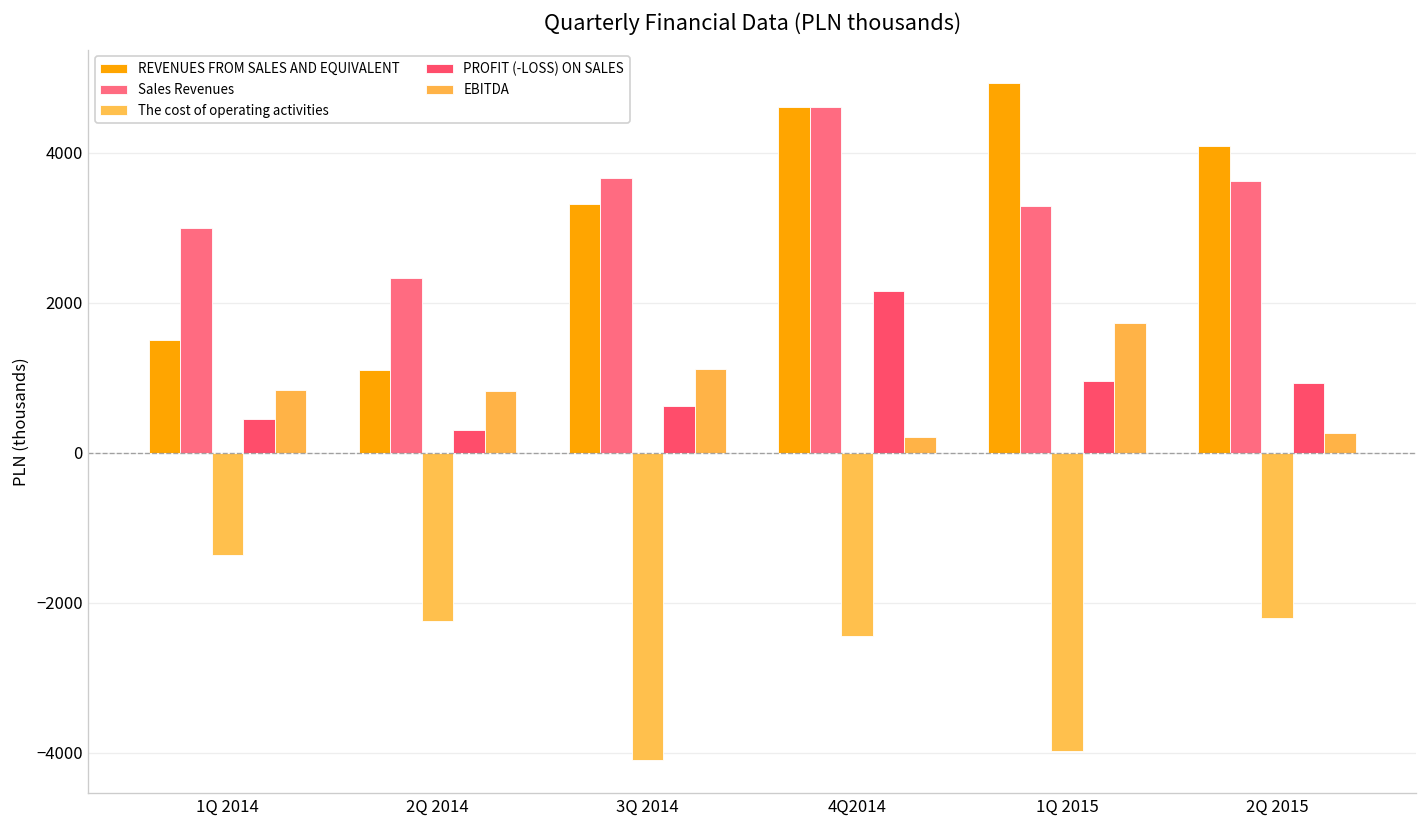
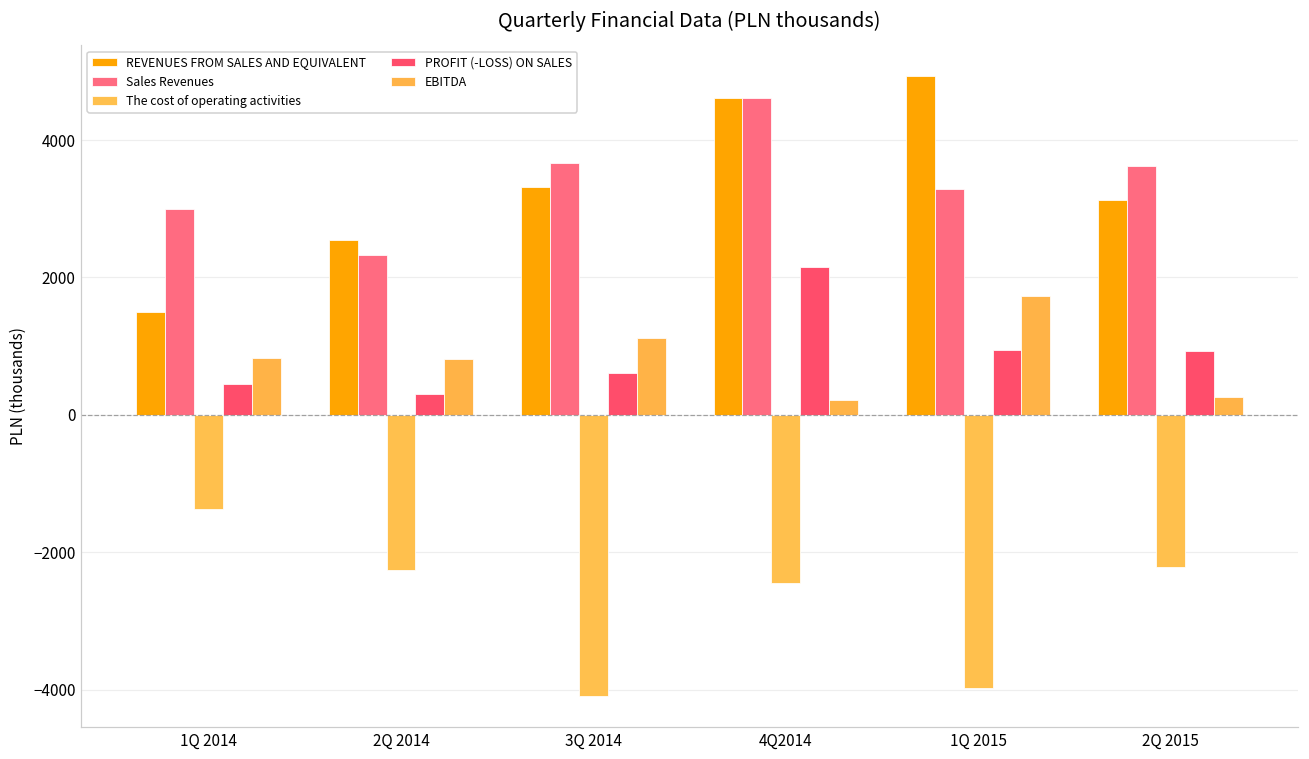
  {
    "REVENUES FROM SALES AND EQUIVALENT": {
      "1Q 2014": 1500,
-     "2Q 2014": 1100,
+     "2Q 2014": 2600,
      "3Q 2014": 3300,
      "4Q2014": 4600,
      "1Q 2015": 4900,
-     "2Q 2015": 4100
+     "2Q 2015": 3100
    }
  }
